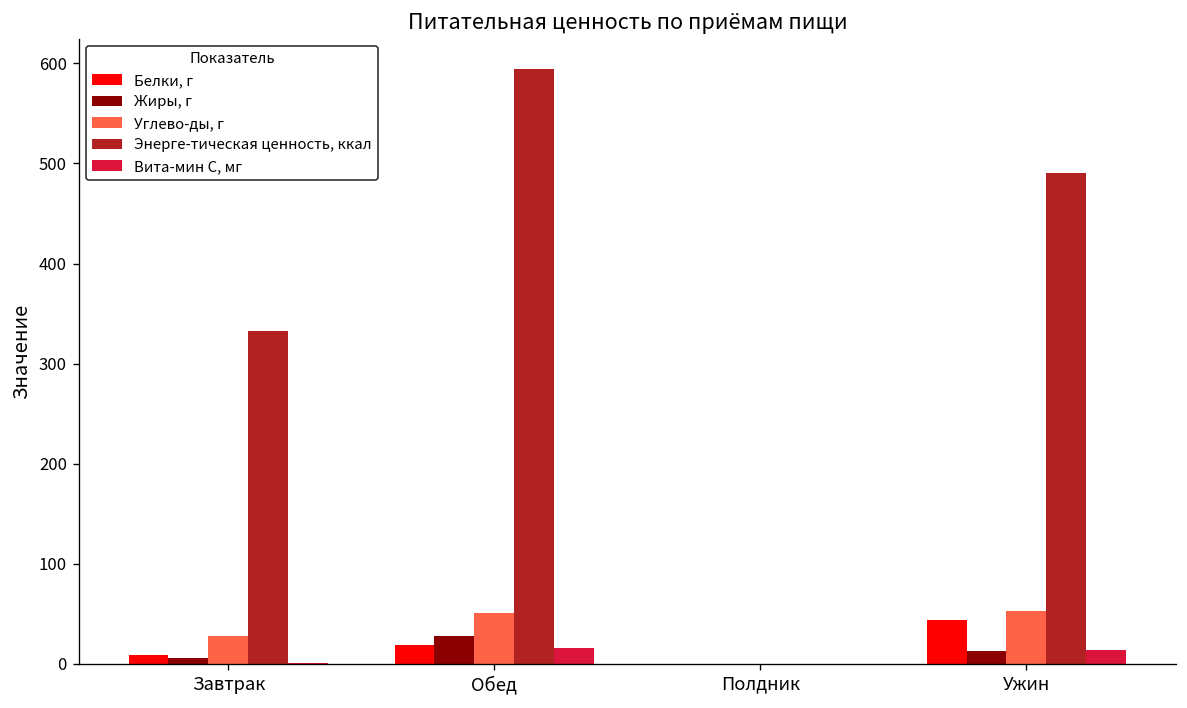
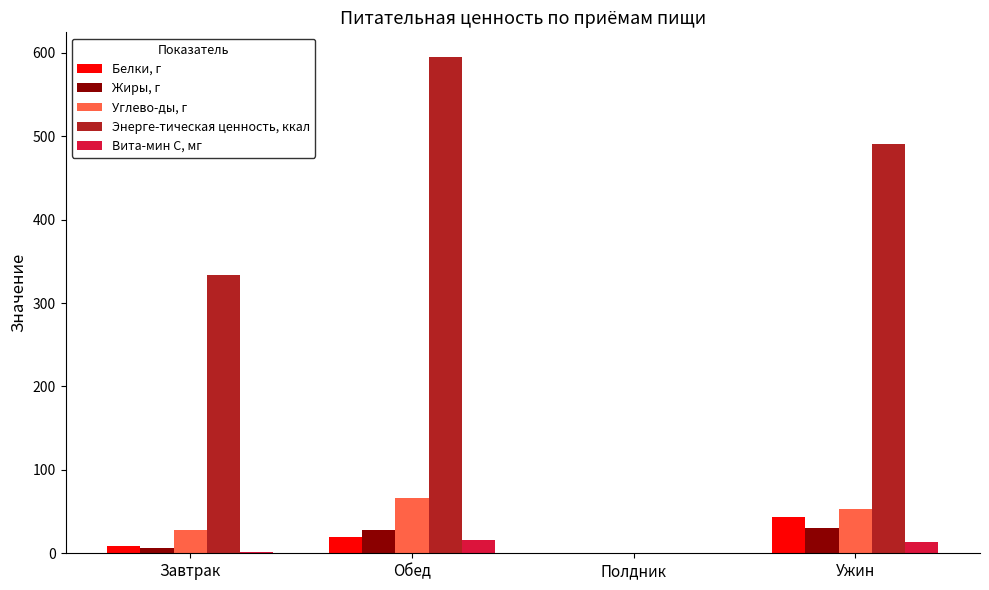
  {
    "Белки, г": {
      "Завтрак": 10,
      "Обед": 20,
      "Полдник": 0,
      "Ужин": 40
    },
    "Жиры, г": {
      "Завтрак": 10,
      "Обед": 30,
      "Полдник": 0,
-     "Ужин": 10
+     "Ужин": 30
    },
    "Углево-ды, г": {
      "Завтрак": 30,
-     "Обед": 50,
+     "Обед": 70,
      "Полдник": 0,
      "Ужин": 50
    }
  }
